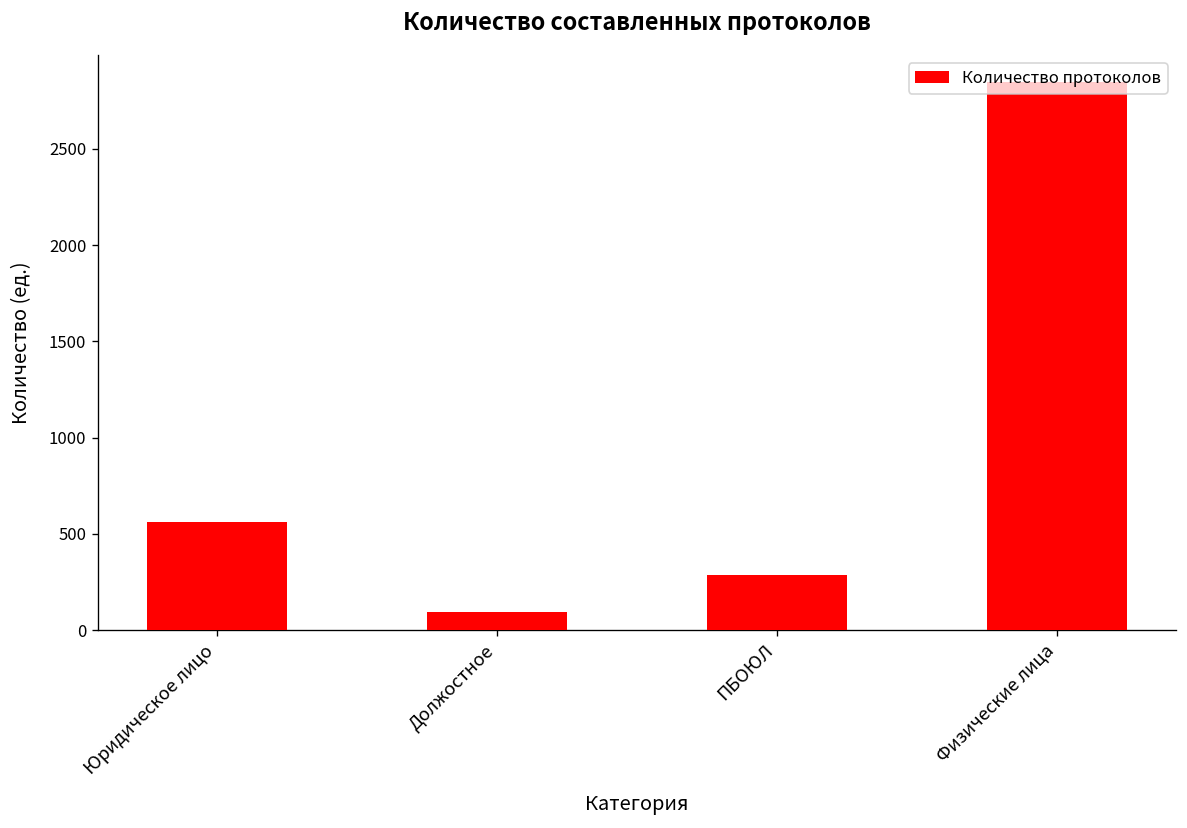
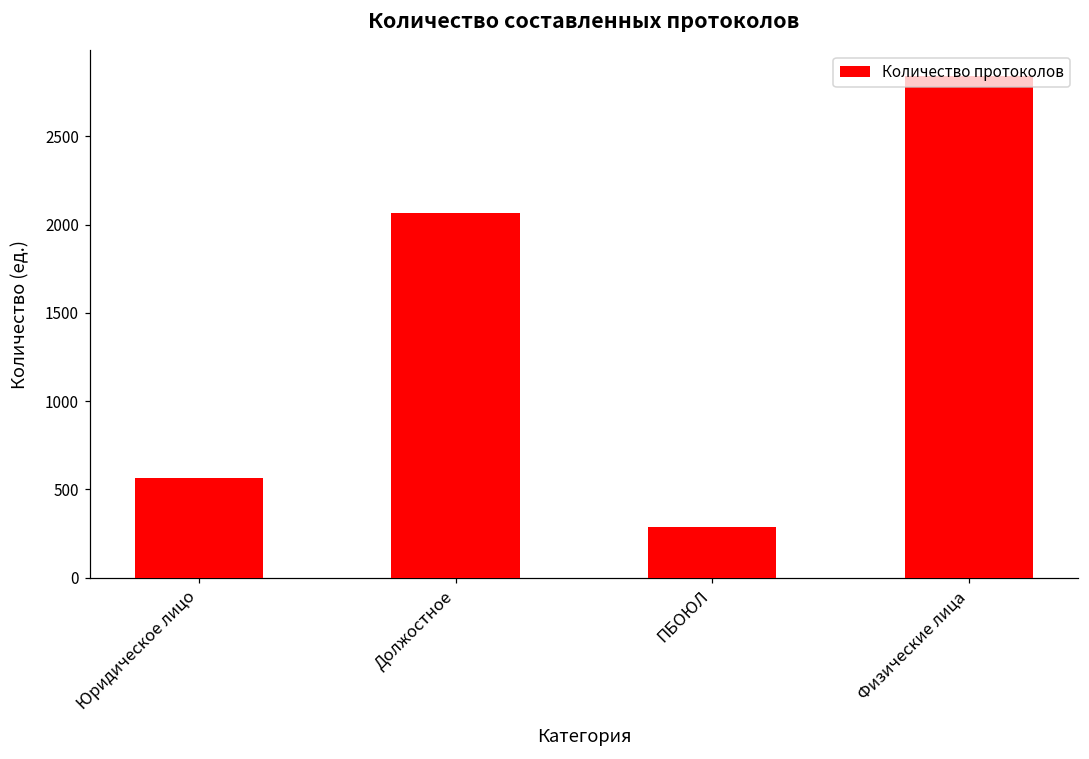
  {
    "Юридическое лицо": 560,
-   "Должостное": 90,
+   "Должостное": 2070,
    "ПБОЮЛ": 290
  }
